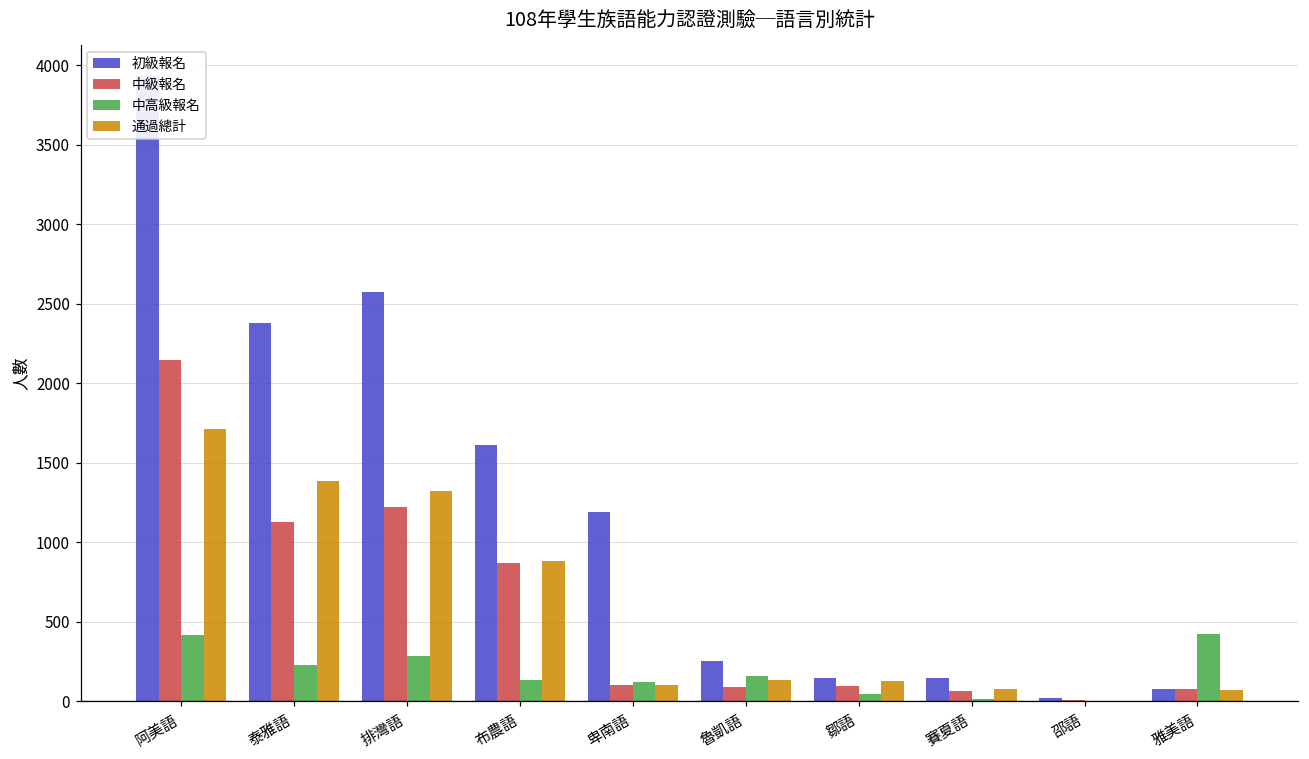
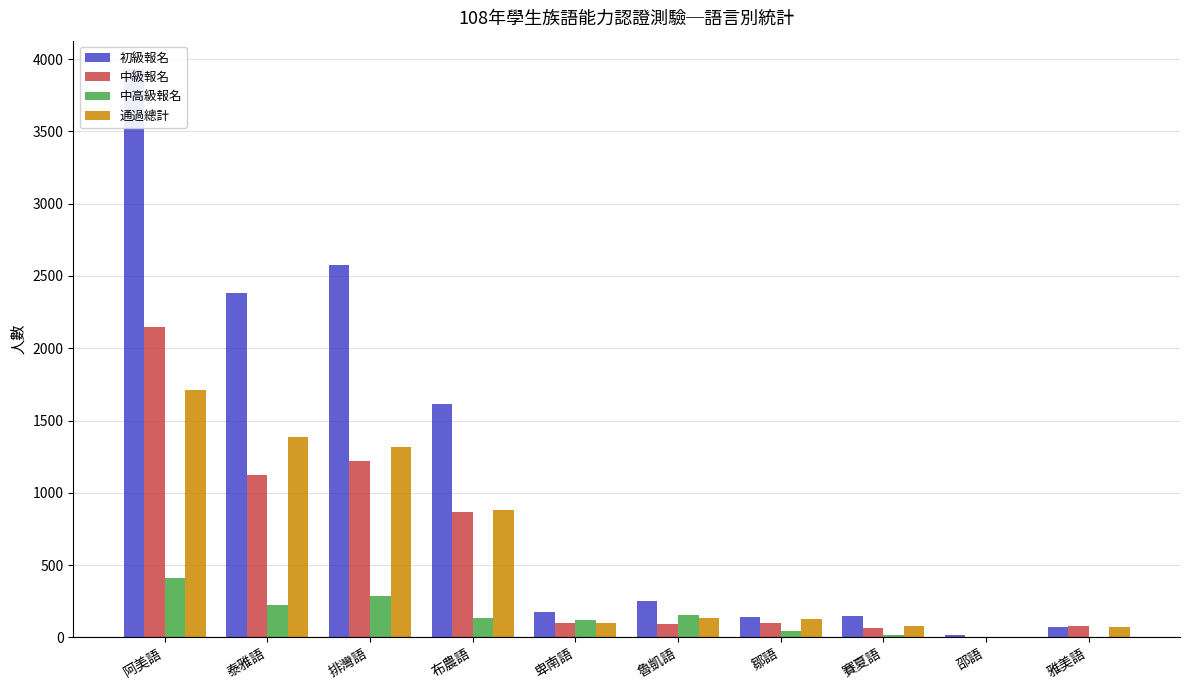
  {
    "初級報名": {
      "泰雅語": 2380,
      "排灣語": 2570,
      "布農語": 1610,
-     "卑南語": 1190,
+     "卑南語": 180,
      "魯凱語": 250,
      "鄒語": 140,
      "賽夏語": 150,
      "邵語": 20,
      "雅美語": 70
    },
    "中級報名": {
      "阿美語": 2150,
      "泰雅語": 1130,
      "排灣語": 1220,
      "布農語": 870,
      "卑南語": 100,
      "魯凱語": 90,
      "鄒語": 100,
      "賽夏語": 70,
      "雅美語": 80
    },
    "中高級報名": {
      "阿美語": 410,
      "泰雅語": 230,
      "排灣語": 280,
      "布農語": 140,
      "卑南語": 120,
      "魯凱語": 160,
      "鄒語": 40,
-     "雅美語": 420
+     "雅美語": 0
    },
    "通過總計": {
      "阿美語": 1710,
      "泰雅語": 1390,
      "排灣語": 1320,
      "布農語": 880,
      "卑南語": 100,
      "魯凱語": 130,
      "鄒語": 130,
      "賽夏語": 80,
      "雅美語": 70
    }
  }
